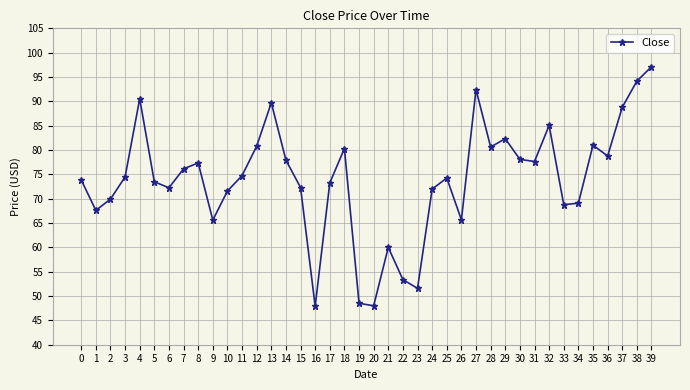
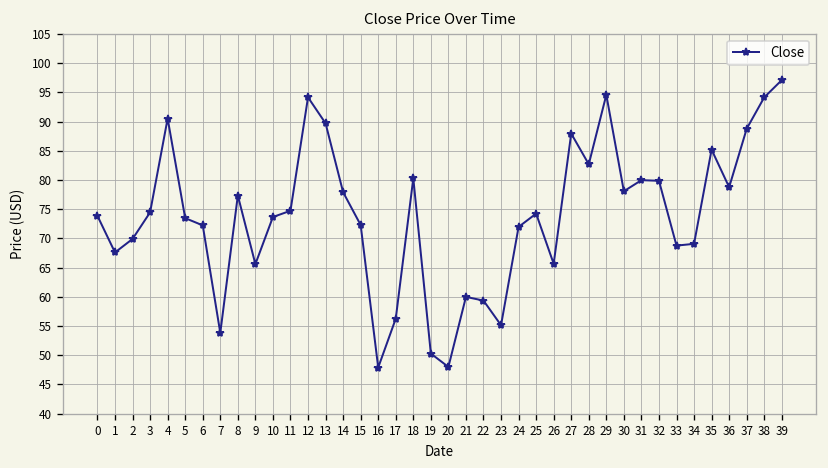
  {
    "0": 74,
    "1": 68,
    "2": 70,
    "3": 74,
    "4": 91,
    "5": 73,
    "6": 72,
-   "7": 76,
+   "7": 54,
    "8": 77,
    "9": 66,
-   "10": 72,
+   "10": 74,
    "11": 75,
-   "12": 81,
+   "12": 94,
    "13": 90,
    "14": 78,
    "15": 72,
    "16": 48,
-   "17": 73,
+   "17": 56,
    "18": 80,
-   "19": 49,
+   "19": 50,
    "20": 48,
    "21": 60,
-   "22": 53,
-   "23": 52,
+   "22": 59,
+   "23": 55,
    "24": 72,
    "25": 74,
    "26": 66,
-   "27": 92,
-   "28": 81,
-   "29": 82,
+   "27": 88,
+   "28": 83,
+   "29": 95,
    "30": 78,
-   "31": 78,
-   "32": 85,
+   "31": 80,
+   "32": 80,
    "33": 69,
    "34": 69,
-   "35": 81,
+   "35": 85,
    "36": 79,
    "37": 89,
    "38": 94,
    "39": 97
  }
